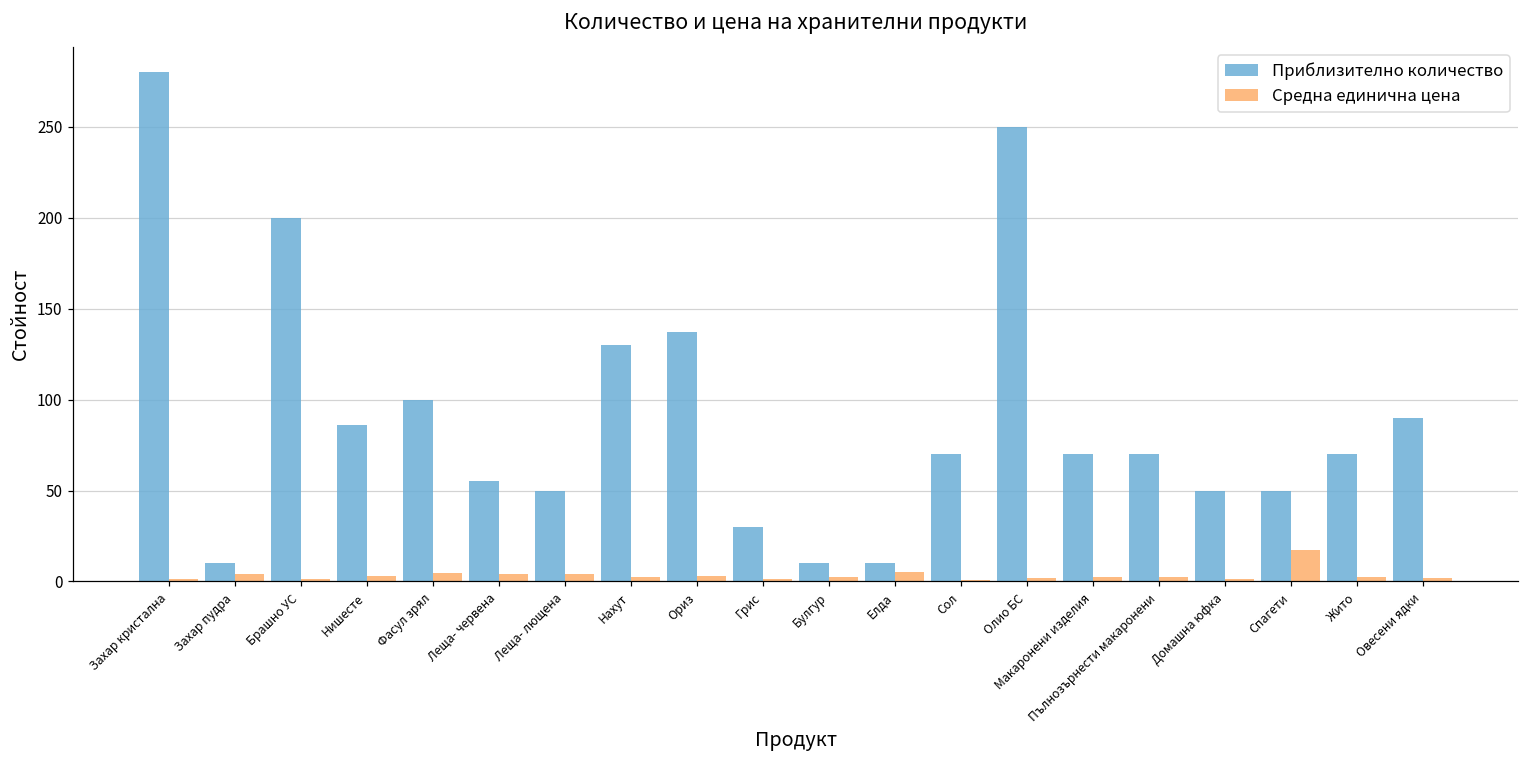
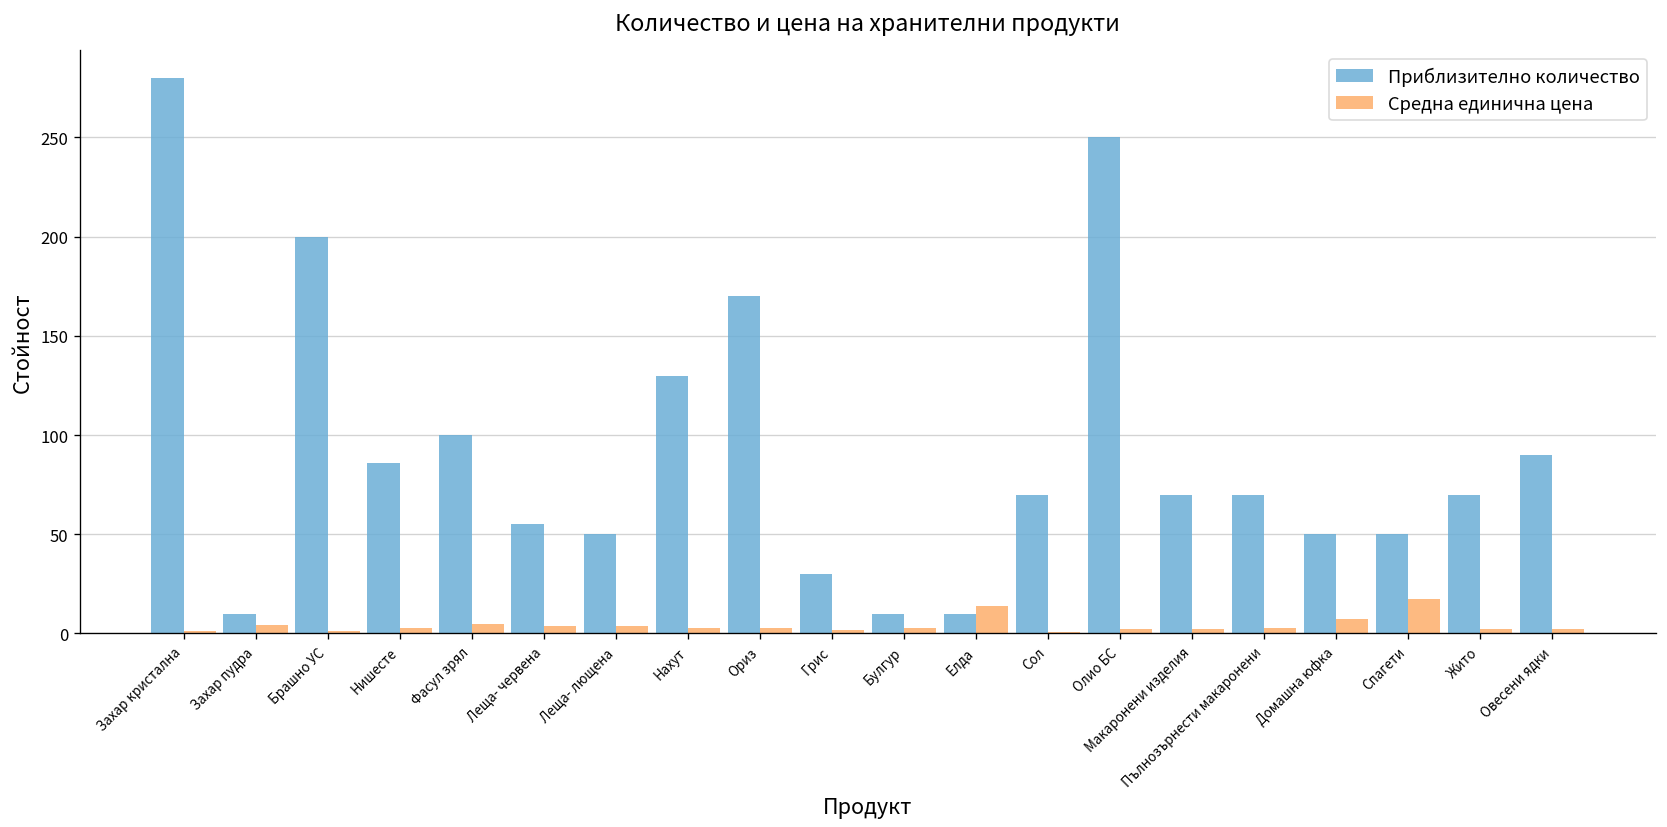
  {
    "Приблизително количество": {
      "Захар кристална": 280,
      "Захар пудра": 10,
      "Брашно УС": 200,
      "Нишесте": 86,
      "Фасул зрял": 100,
      "Леща- червена": 55,
      "Леща- лющена": 50,
      "Нахут": 130,
-     "Ориз": 137,
+     "Ориз": 170,
      "Грис": 30,
      "Булгур": 10,
      "Елда": 10,
      "Сол": 70,
      "Олио БС": 250,
      "Макаронени изделия": 70,
      "Пълнозърнести макаронени": 70,
      "Домашна юфка": 50,
      "Спагети": 50,
      "Жито": 70,
      "Овесени ядки": 90
    },
    "Средна единична цена": {
      "Захар пудра": 4,
      "Нишесте": 3,
      "Фасул зрял": 4,
      "Леща- червена": 4,
      "Леща- лющена": 4,
      "Нахут": 3,
      "Ориз": 3,
      "Булгур": 2,
-     "Елда": 5,
+     "Елда": 14,
      "Олио БС": 2,
      "Макаронени изделия": 2,
      "Пълнозърнести макаронени": 3,
-     "Домашна юфка": 1,
+     "Домашна юфка": 7,
      "Спагети": 17,
      "Жито": 2,
      "Овесени ядки": 2
    }
  }
